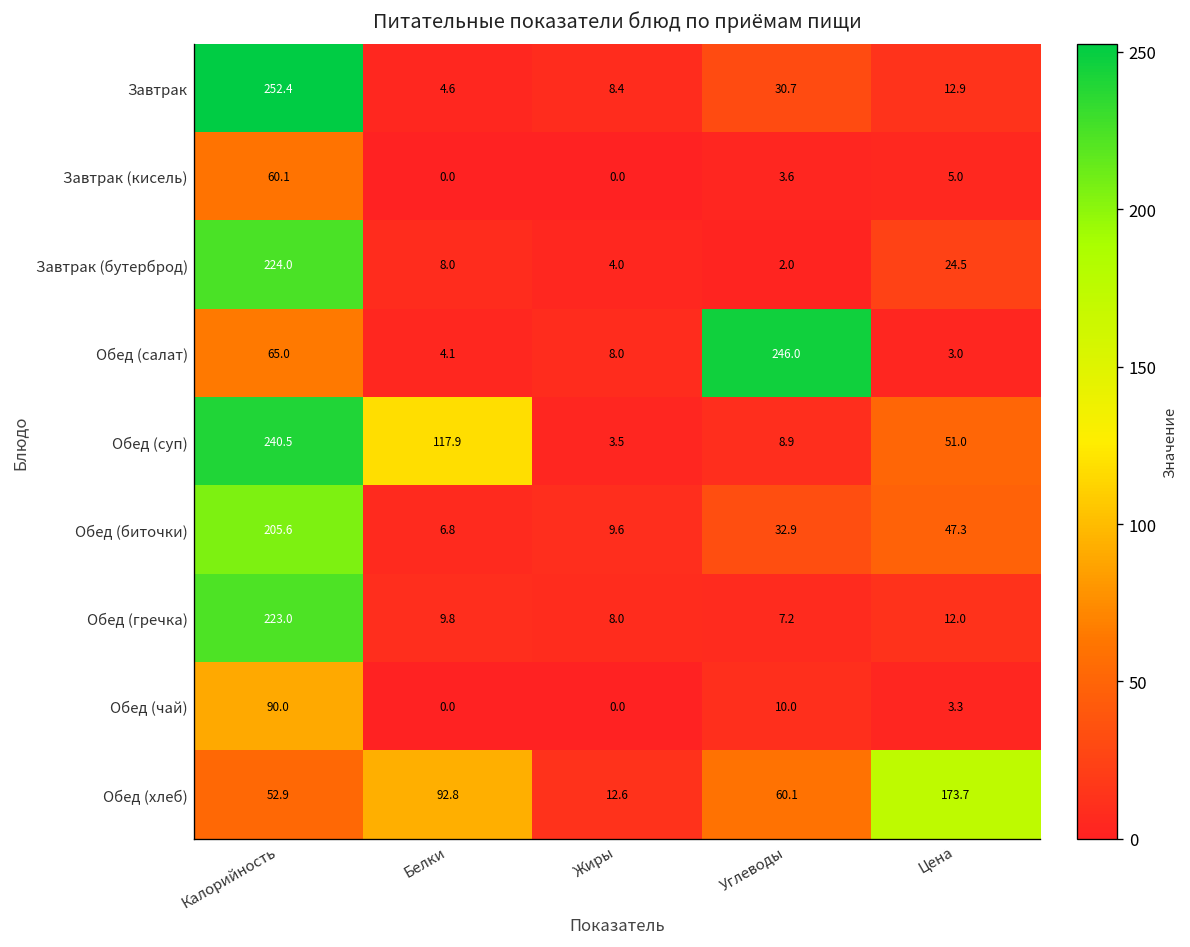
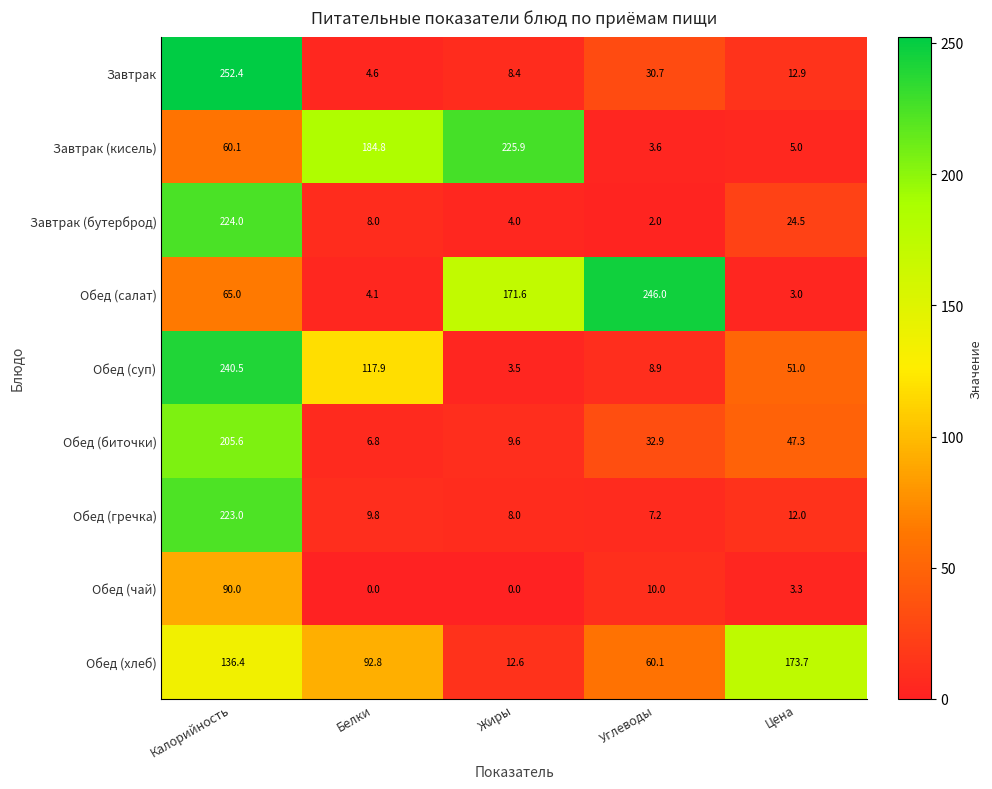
  {
    "Завтрак": {
      "Калорийность": 252.4,
      "Белки": 4.6,
      "Жиры": 8.4,
      "Углеводы": 30.7,
      "Цена": 12.9
    },
    "Завтрак (кисель)": {
      "Калорийность": 60.1,
-     "Белки": 0.0,
-     "Жиры": 0.0,
+     "Белки": 184.8,
+     "Жиры": 225.9,
      "Углеводы": 3.6,
      "Цена": 5.0
    },
    "Завтрак (бутерброд)": {
      "Калорийность": 224.0,
      "Белки": 8.0,
      "Жиры": 4.0,
      "Углеводы": 2.0,
      "Цена": 24.5
    },
    "Обед (салат)": {
      "Калорийность": 65.0,
      "Белки": 4.1,
-     "Жиры": 8.0,
+     "Жиры": 171.6,
      "Углеводы": 246.0,
      "Цена": 3.0
    },
    "Обед (суп)": {
      "Калорийность": 240.5,
      "Белки": 117.9,
      "Жиры": 3.5,
      "Углеводы": 8.9,
      "Цена": 51.0
    },
    "Обед (биточки)": {
      "Калорийность": 205.6,
      "Белки": 6.8,
      "Жиры": 9.6,
      "Углеводы": 32.9,
      "Цена": 47.3
    },
    "Обед (гречка)": {
      "Калорийность": 223.0,
      "Белки": 9.8,
      "Жиры": 8.0,
      "Углеводы": 7.2,
      "Цена": 12.0
    },
    "Обед (чай)": {
      "Калорийность": 90.0,
      "Белки": 0.0,
      "Жиры": 0.0,
      "Углеводы": 10.0,
      "Цена": 3.3
    },
    "Обед (хлеб)": {
-     "Калорийность": 52.9,
+     "Калорийность": 136.4,
      "Белки": 92.8,
      "Жиры": 12.6,
      "Углеводы": 60.1,
      "Цена": 173.7
    }
  }
